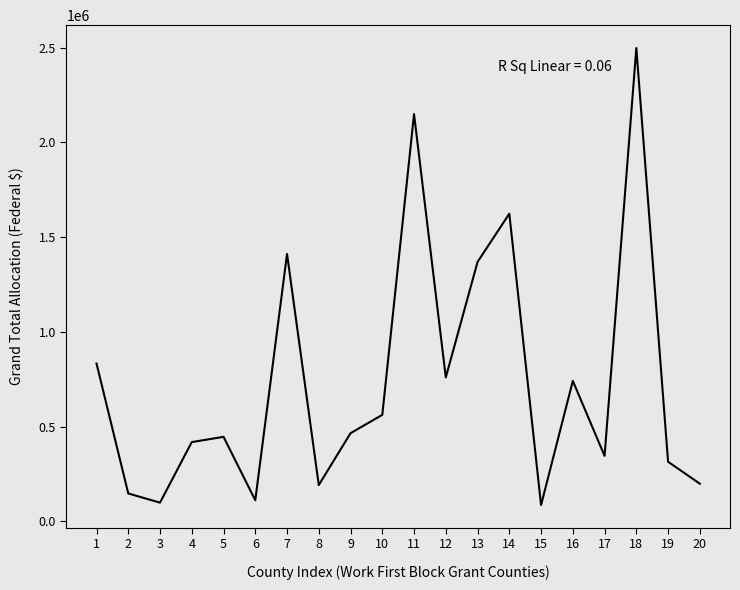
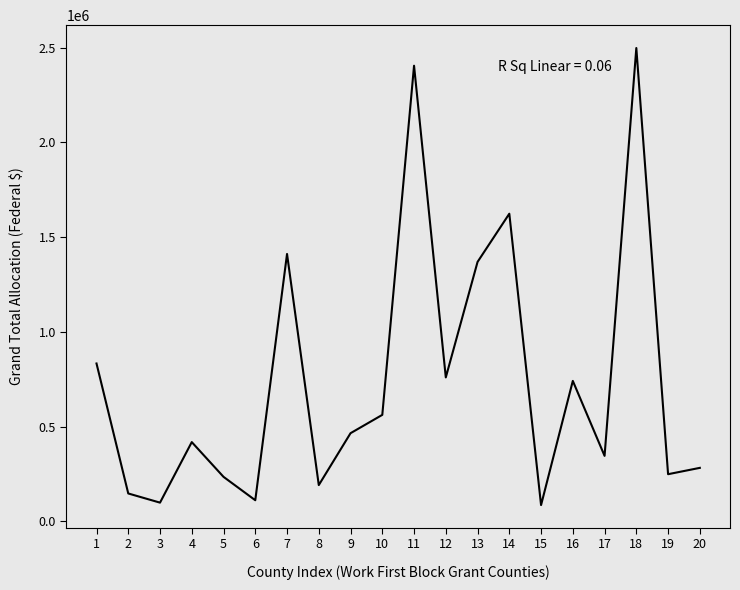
  {
    "1": 830000,
    "2": 150000,
    "3": 100000,
    "4": 420000,
-   "5": 450000,
+   "5": 240000,
    "6": 110000,
    "7": 1410000,
    "8": 190000,
    "9": 470000,
    "10": 560000,
-   "11": 2150000,
+   "11": 2400000,
    "12": 760000,
    "13": 1370000,
    "14": 1620000,
    "15": 90000,
    "16": 740000,
    "17": 350000,
    "18": 2500000,
-   "19": 320000,
-   "20": 200000
+   "19": 250000,
+   "20": 280000
  }
